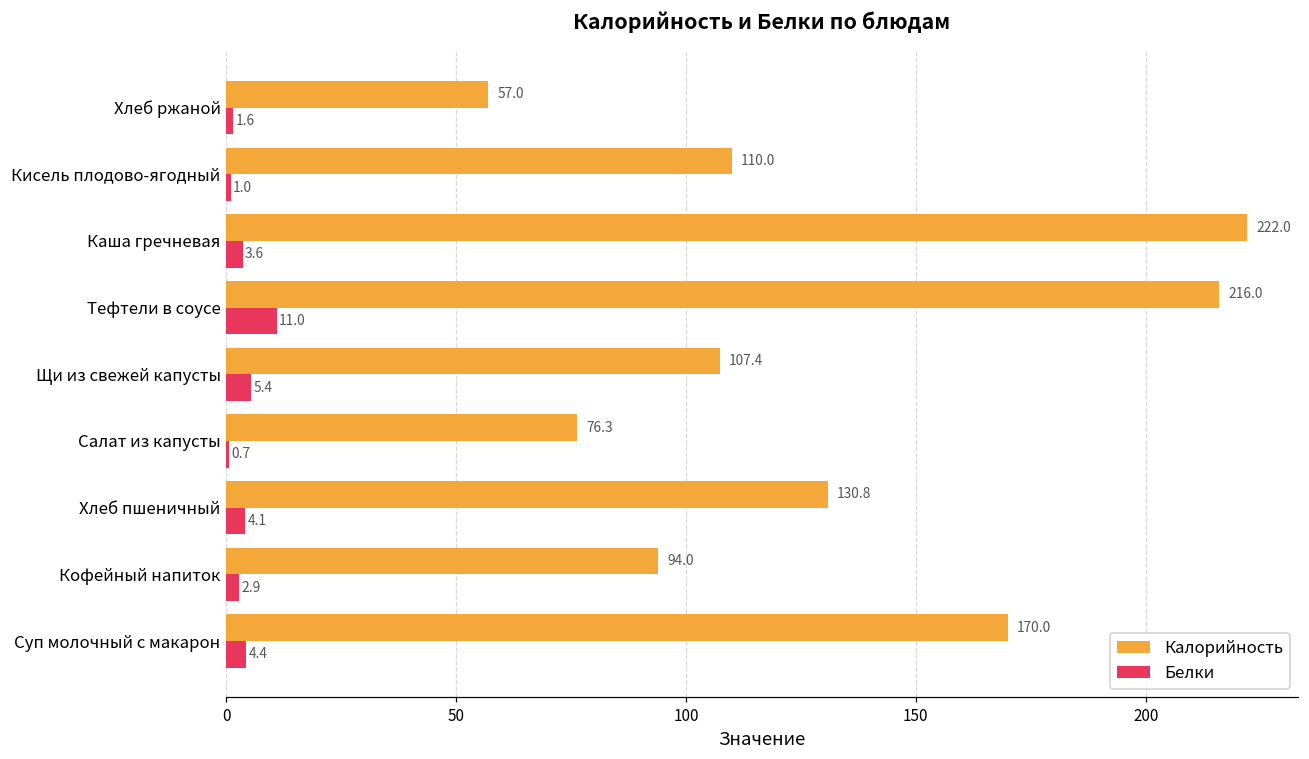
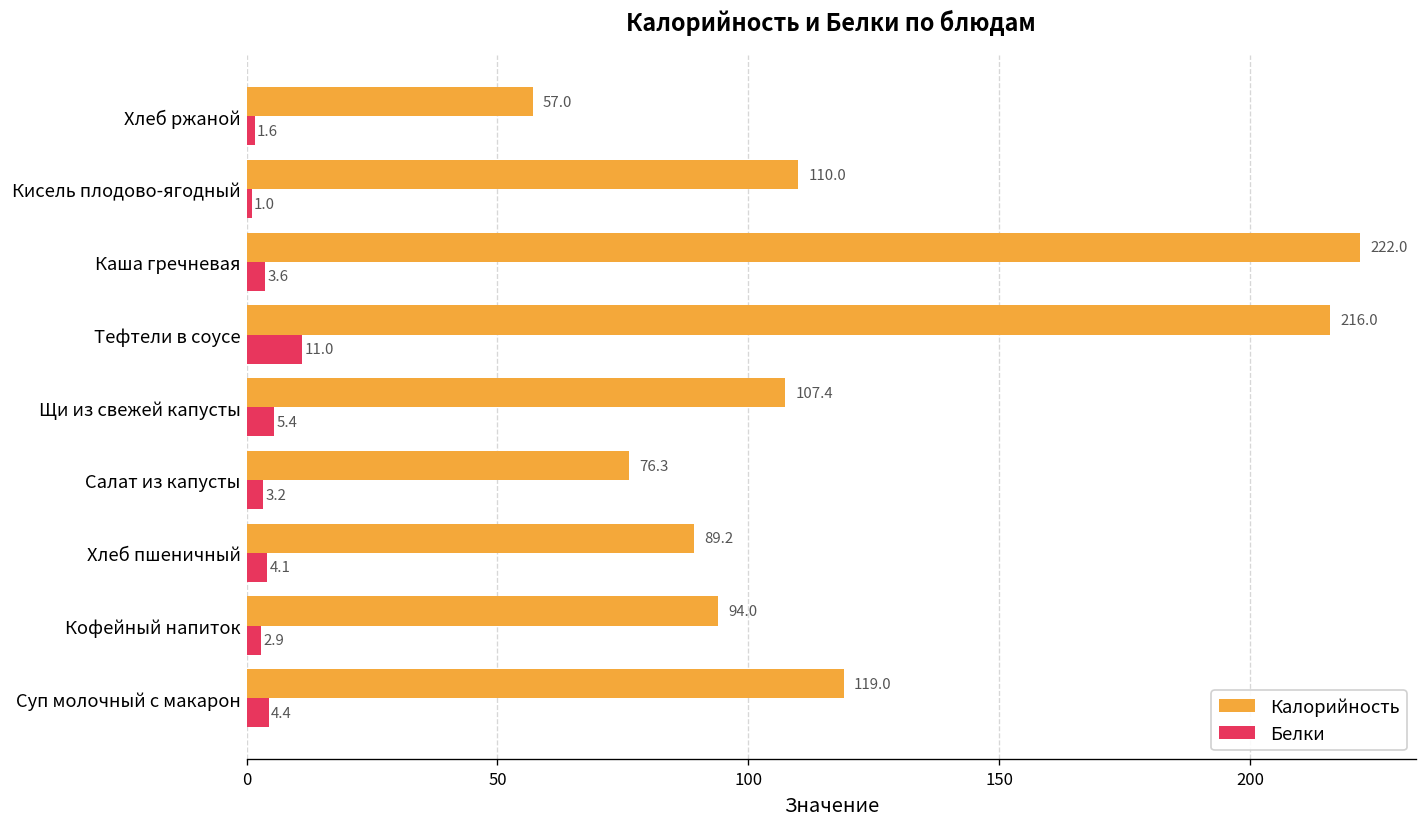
  {
    "Калорийность": {
      "Хлеб ржаной": 57.0,
      "Кисель плодово-ягодный": 110.0,
      "Каша гречневая": 222.0,
      "Тефтели в соусе": 216.0,
      "Щи из свежей капусты": 107.4,
      "Салат из капусты": 76.3,
-     "Хлеб пшеничный": 130.8,
+     "Хлеб пшеничный": 89.2,
      "Кофейный напиток": 94.0,
-     "Суп молочный с макарон": 170.0
+     "Суп молочный с макарон": 119.0
    },
    "Белки": {
      "Хлеб ржаной": 1.6,
      "Кисель плодово-ягодный": 1.0,
      "Каша гречневая": 3.6,
      "Тефтели в соусе": 11.0,
      "Щи из свежей капусты": 5.4,
-     "Салат из капусты": 0.7,
+     "Салат из капусты": 3.2,
      "Хлеб пшеничный": 4.1,
      "Кофейный напиток": 2.9,
      "Суп молочный с макарон": 4.4
    }
  }
